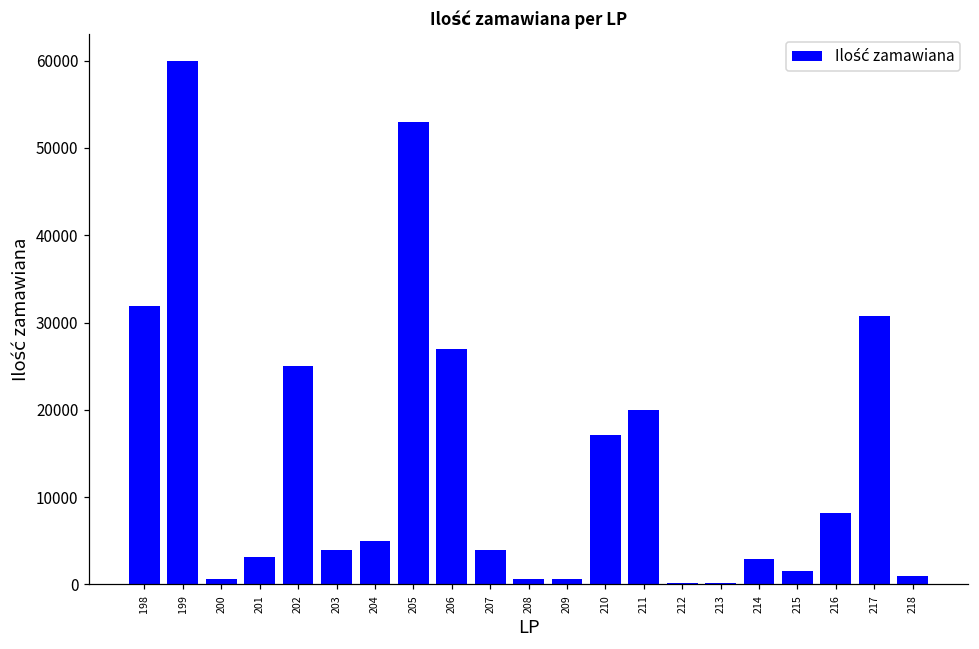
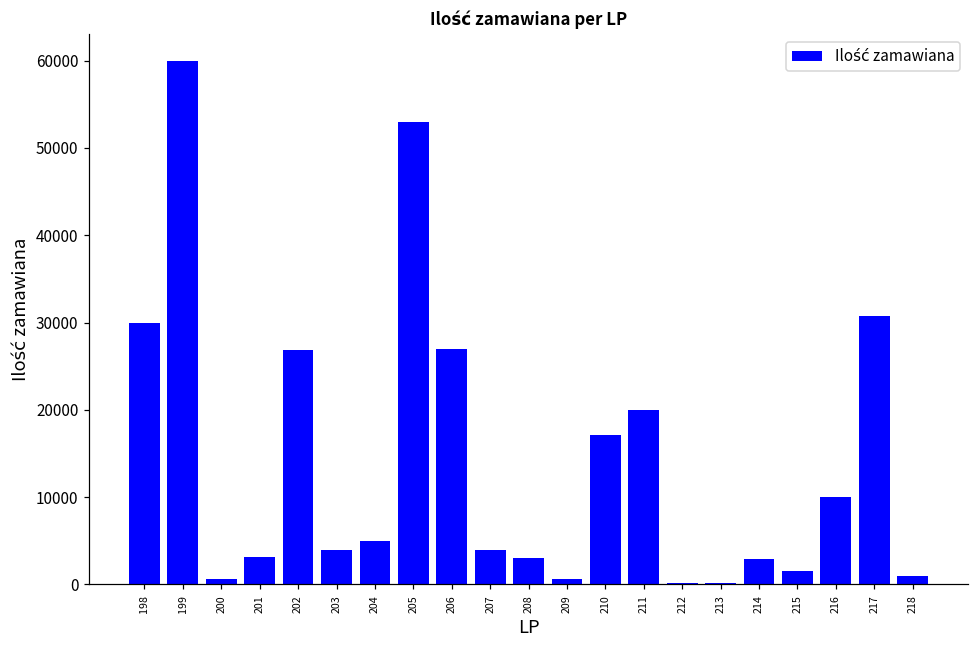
  {
-   "198": 32000,
+   "198": 30000,
    "199": 60000,
    "200": 1000,
    "201": 3000,
-   "202": 25000,
+   "202": 27000,
    "203": 4000,
    "204": 5000,
    "205": 53000,
    "206": 27000,
    "207": 4000,
-   "208": 1000,
+   "208": 3000,
    "209": 1000,
    "210": 17000,
    "211": 20000,
    "214": 3000,
    "215": 2000,
-   "216": 8000,
+   "216": 10000,
    "217": 31000,
    "218": 1000
  }
